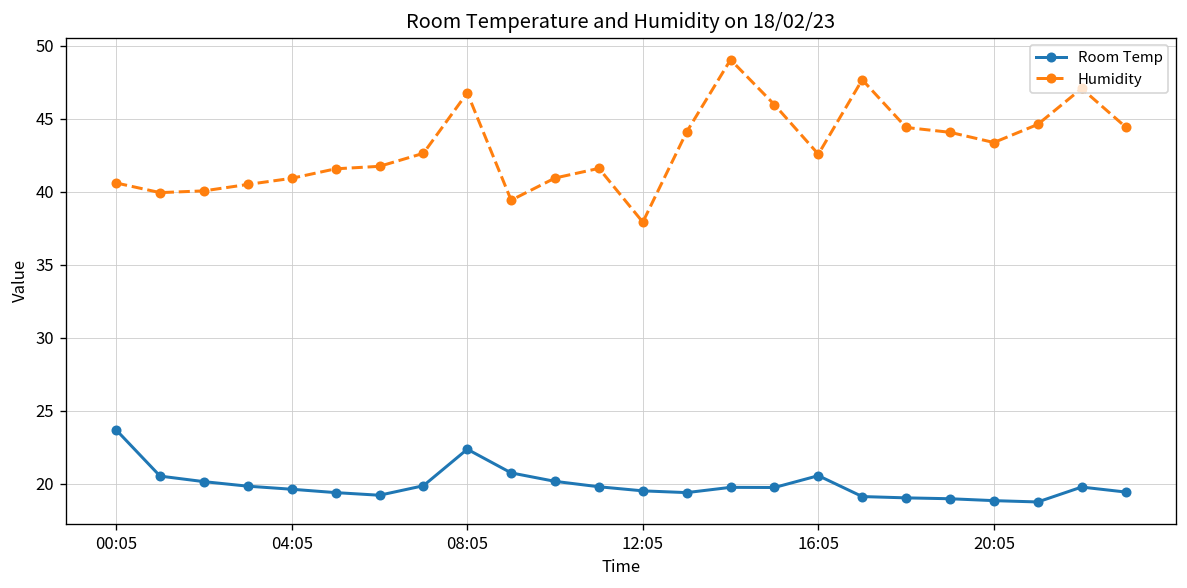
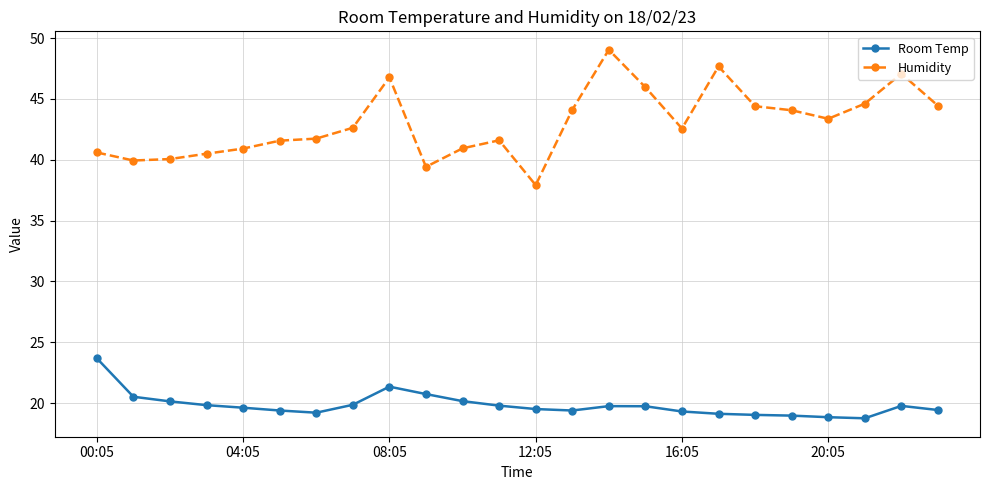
  {
    "Room Temp": {
      "00:05": 23.7,
      "04:05": 19.6,
-     "08:05": 22.4,
+     "08:05": 21.4,
      "12:05": 19.5,
-     "16:05": 20.6,
+     "16:05": 19.3,
      "20:05": 18.9
    },
    "Humidity": {
      "00:05": 40.6,
      "04:05": 40.9,
      "08:05": 46.8,
      "12:05": 37.9,
      "16:05": 42.6,
      "20:05": 43.4
    }
  }
